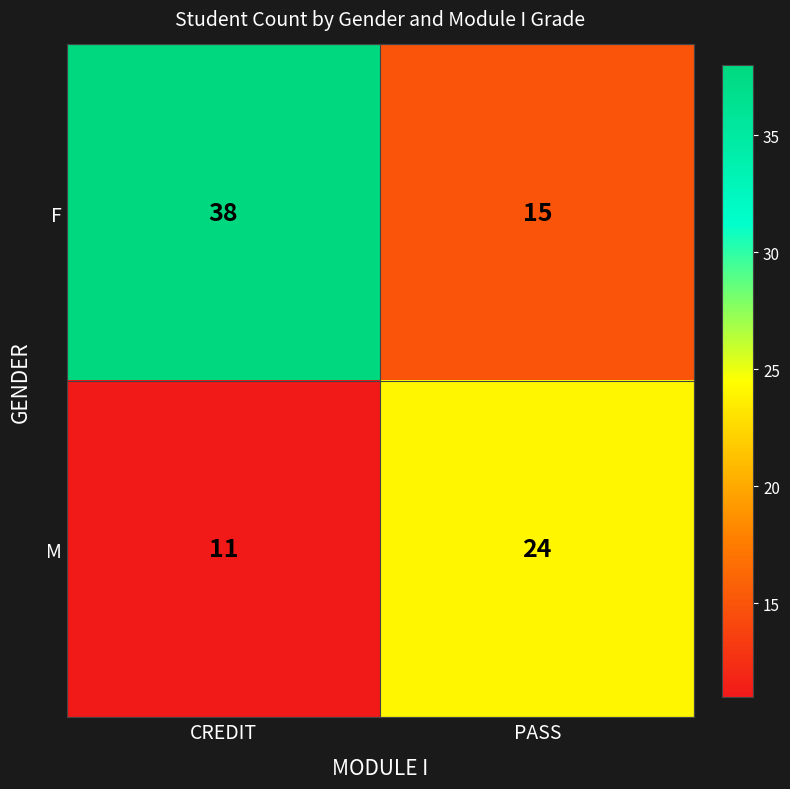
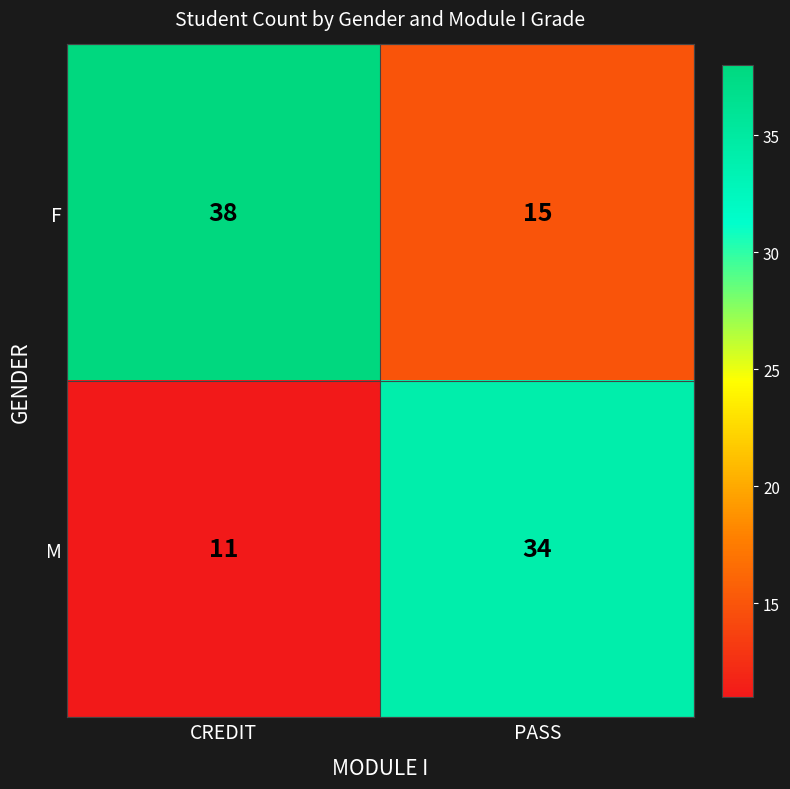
  {
    "F": {
      "CREDIT": 38,
      "PASS": 15
    },
    "M": {
      "CREDIT": 11,
-     "PASS": 24
+     "PASS": 34
    }
  }
